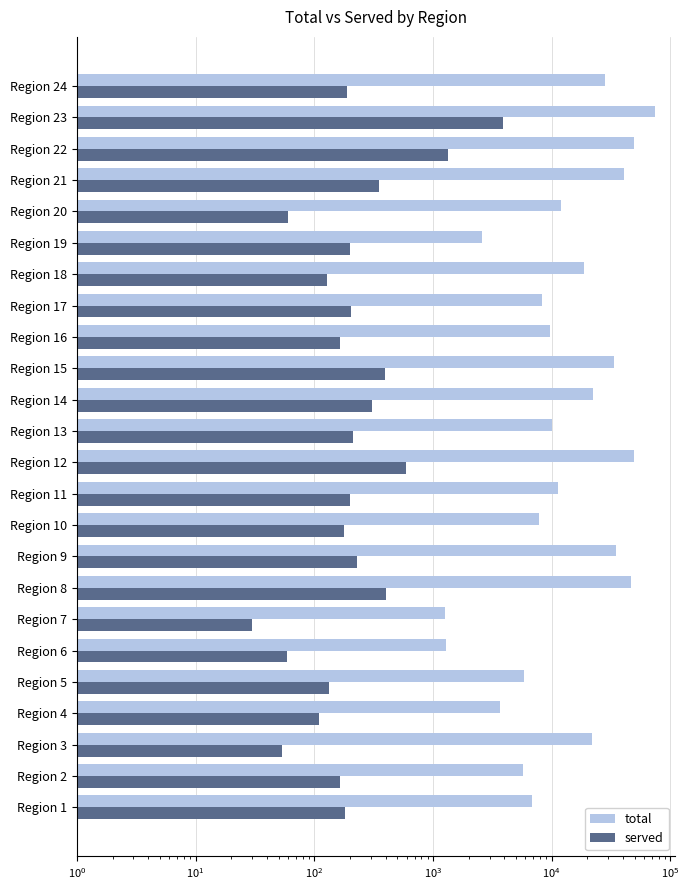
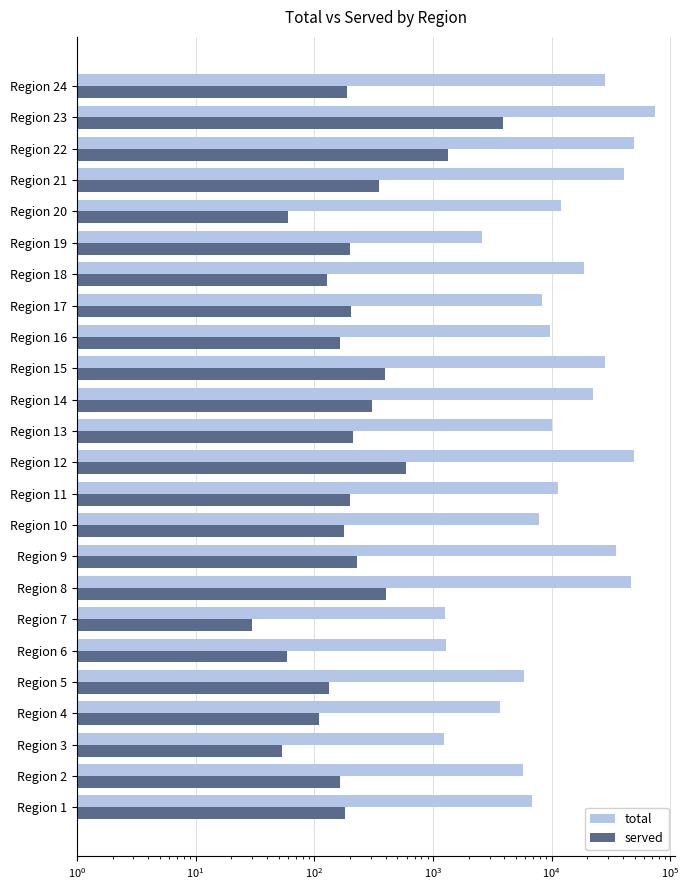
  {
    "total": {
      "Region 24": 28000,
      "Region 23": 70000,
      "Region 22": 49000,
      "Region 21": 40000,
      "Region 20": 12000,
      "Region 19": 2600,
      "Region 18": 19000,
      "Region 17": 8000,
      "Region 16": 10000,
-     "Region 15": 34000,
+     "Region 15": 28000,
      "Region 14": 22000,
      "Region 13": 10000,
      "Region 12": 49000,
      "Region 11": 11000,
      "Region 10": 8000,
      "Region 9": 35000,
      "Region 8": 46000,
      "Region 7": 1300,
      "Region 6": 1300,
      "Region 5": 6000,
      "Region 4": 3700,
-     "Region 3": 22000,
+     "Region 3": 1200,
      "Region 2": 6000,
      "Region 1": 7000
    },
    "served": {
      "Region 24": 190,
      "Region 23": 3900,
      "Region 22": 1300,
      "Region 21": 350,
      "Region 20": 60,
      "Region 19": 200,
      "Region 18": 130,
      "Region 17": 200,
      "Region 16": 170,
      "Region 15": 390,
      "Region 14": 300,
      "Region 13": 210,
      "Region 12": 600,
      "Region 11": 200,
      "Region 10": 180,
      "Region 9": 230,
      "Region 8": 400,
      "Region 7": 30,
      "Region 6": 60,
      "Region 5": 130,
      "Region 4": 110,
      "Region 3": 50,
      "Region 2": 170,
      "Region 1": 180
    }
  }
